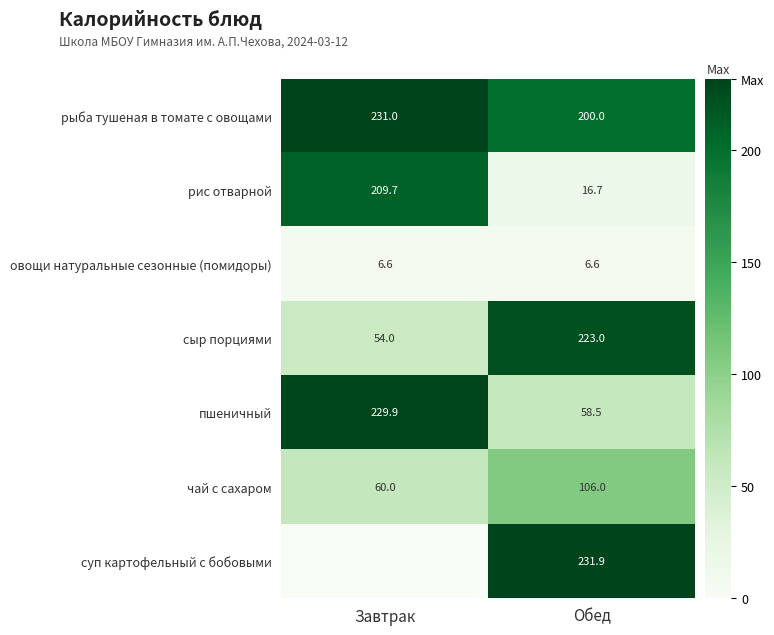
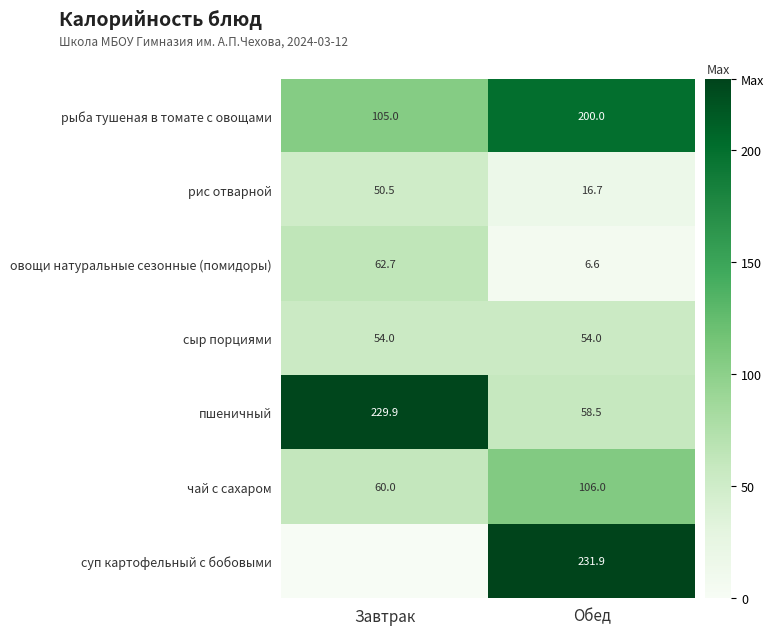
  {
    "рыба тушеная в томате с овощами": {
-     "Завтрак": 231.0,
+     "Завтрак": 105.0,
      "Обед": 200.0
    },
    "рис отварной": {
-     "Завтрак": 209.7,
+     "Завтрак": 50.5,
      "Обед": 16.7
    },
    "овощи натуральные сезонные (помидоры)": {
-     "Завтрак": 6.6,
+     "Завтрак": 62.7,
      "Обед": 6.6
    },
    "сыр порциями": {
      "Завтрак": 54.0,
-     "Обед": 223.0
+     "Обед": 54.0
    },
    "пшеничный": {
      "Завтрак": 229.9,
      "Обед": 58.5
    },
    "чай с сахаром": {
      "Завтрак": 60.0,
      "Обед": 106.0
    },
    "суп картофельный с бобовыми": {
      "Обед": 231.9
    }
  }
